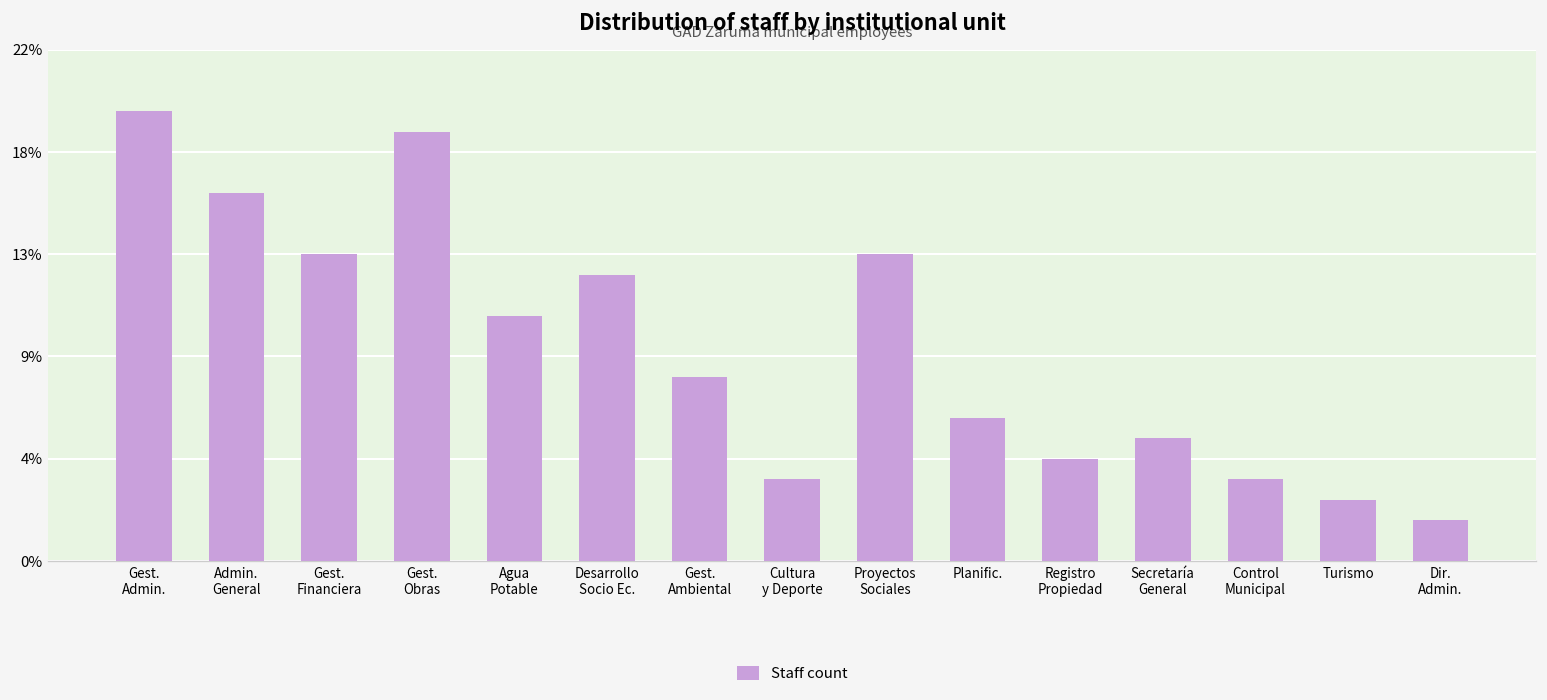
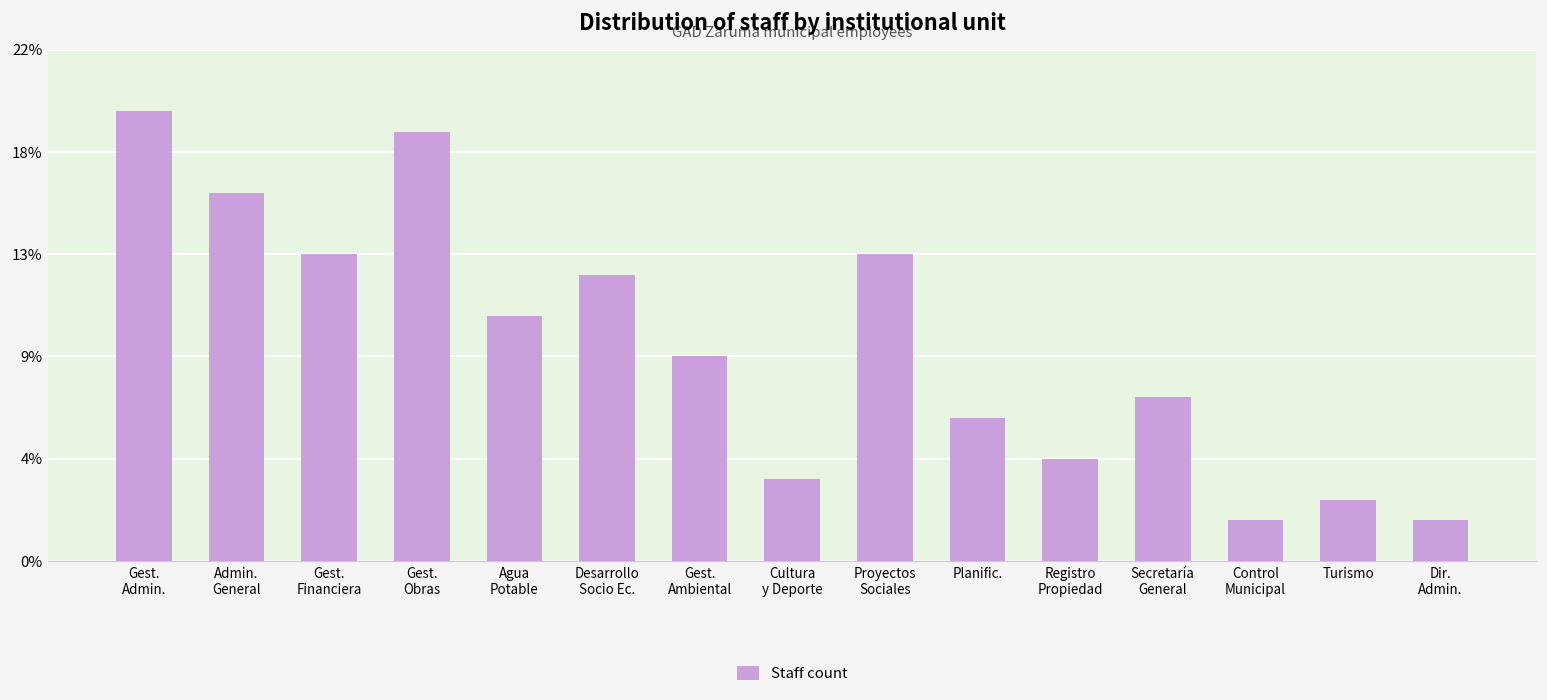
  {
    "Gest. Admin.": "19.4%",
    "Admin. General": "15.8%",
    "Gest. Financiera": "13.2%",
    "Gest. Obras": "18.5%",
    "Agua Potable": "10.6%",
    "Desarrollo Socio Ec.": "12.3%",
-   "Gest. Ambiental": "7.9%",
+   "Gest. Ambiental": "8.8%",
    "Cultura y Deporte": "3.5%",
    "Proyectos Sociales": "13.2%",
    "Planific.": "6.2%",
    "Registro Propiedad": "4.4%",
-   "Secretaría General": "5.3%",
-   "Control Municipal": "3.5%",
+   "Secretaría General": "7.0%",
+   "Control Municipal": "1.8%",
    "Turismo": "2.6%",
    "Dir. Admin.": "1.8%"
  }
